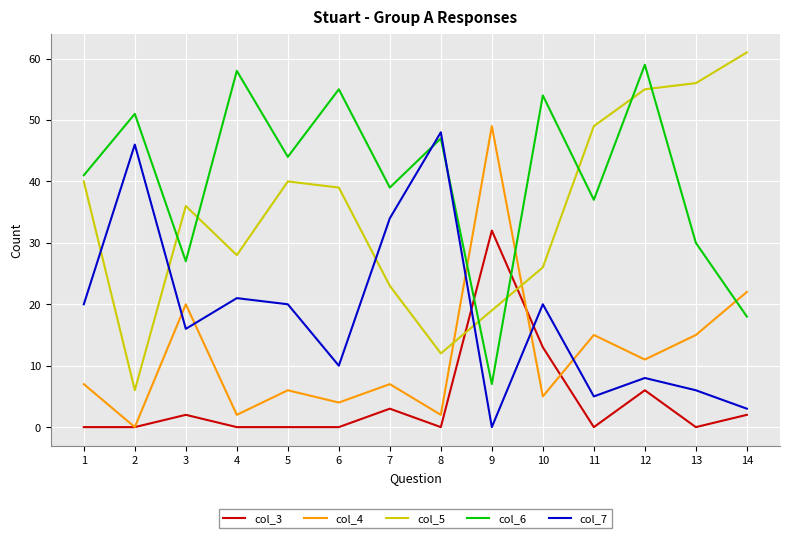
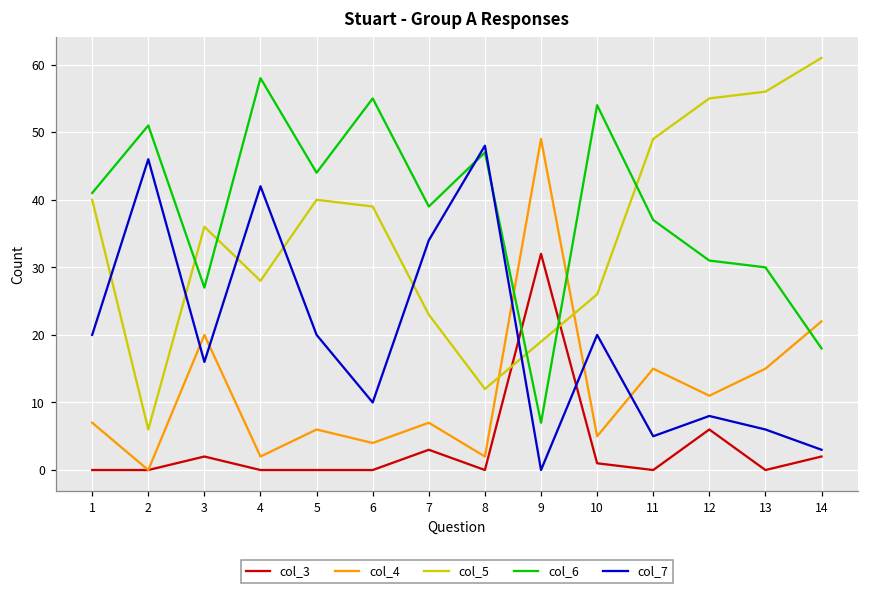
  {
    "col_3": {
      "1": 0,
      "3": 2,
      "4": 0,
      "5": 0,
      "6": 0,
      "7": 3,
      "8": 0,
      "9": 32,
-     "10": 13,
+     "10": 1,
      "11": 0,
      "12": 6,
      "13": 0,
      "14": 2
    },
    "col_4": {
      "1": 7,
      "3": 20,
      "4": 2,
      "5": 6,
      "6": 4,
      "7": 7,
      "8": 2,
      "9": 49,
      "10": 5,
      "11": 15,
      "12": 11,
      "13": 15,
      "14": 22
    },
    "col_5": {
      "1": 40,
      "2": 6,
      "3": 36,
      "4": 28,
      "5": 40,
      "6": 39,
      "7": 23,
      "8": 12,
      "9": 19,
      "10": 26,
      "11": 49,
      "12": 55,
      "13": 56,
      "14": 61
    },
    "col_6": {
      "1": 41,
      "2": 51,
      "3": 27,
      "4": 58,
      "5": 44,
      "6": 55,
      "7": 39,
      "8": 47,
      "9": 7,
      "10": 54,
      "11": 37,
-     "12": 59,
+     "12": 31,
      "13": 30,
      "14": 18
    },
    "col_7": {
      "1": 20,
      "2": 46,
      "3": 16,
-     "4": 21,
+     "4": 42,
      "5": 20,
      "6": 10,
      "7": 34,
      "8": 48,
      "9": 0,
      "10": 20,
      "11": 5,
      "12": 8,
      "13": 6,
      "14": 3
    }
  }
